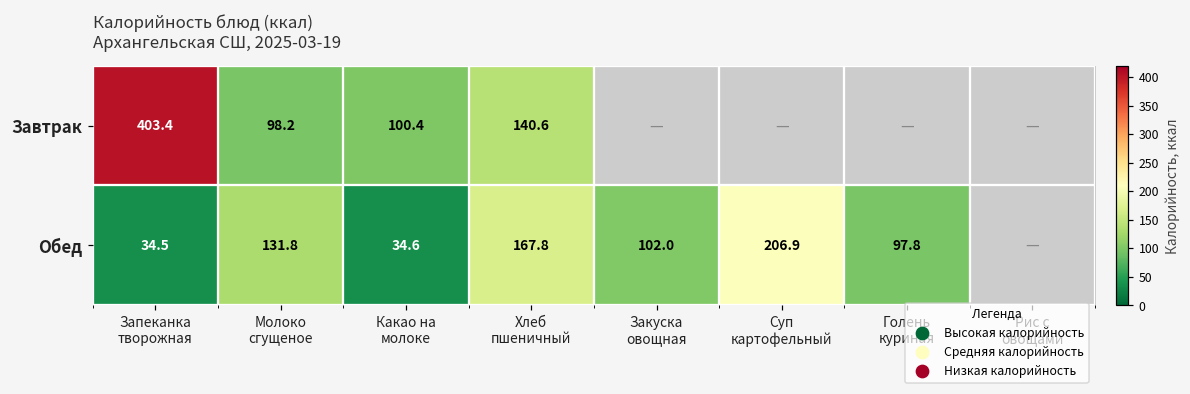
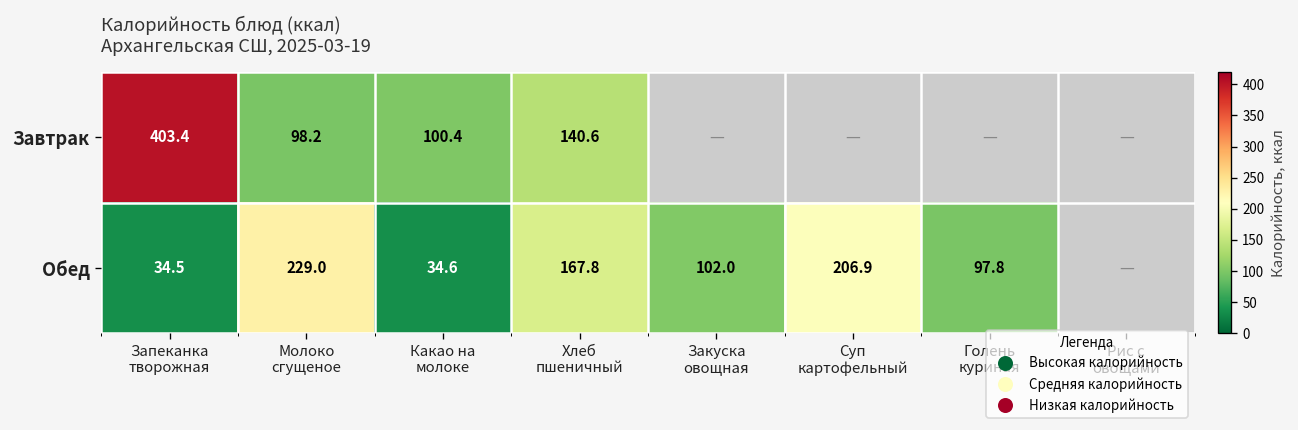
  {
    "Завтрак": {
      "Запеканка творожная": 403.4,
      "Молоко сгущеное": 98.2,
      "Какао на молоке": 100.4,
      "Хлеб пшеничный": 140.6
    },
    "Обед": {
      "Запеканка творожная": 34.5,
-     "Молоко сгущеное": 131.8,
+     "Молоко сгущеное": 229.0,
      "Какао на молоке": 34.6,
      "Хлеб пшеничный": 167.8,
      "Закуска овощная": 102.0,
      "Суп картофельный": 206.9,
      "Голень куриная": 97.8
    }
  }
